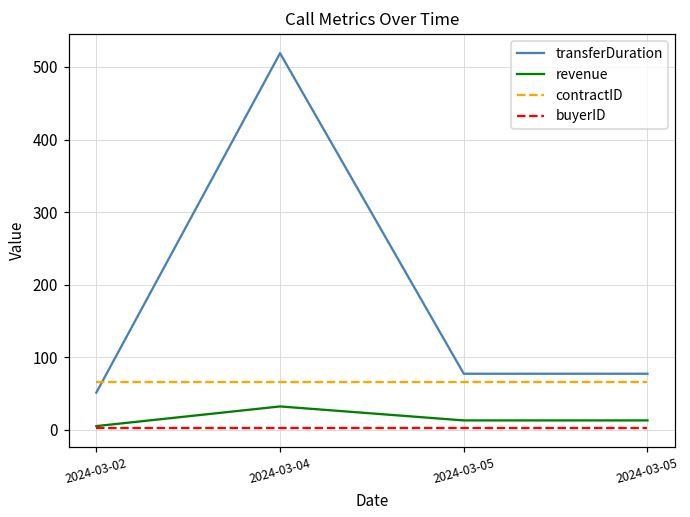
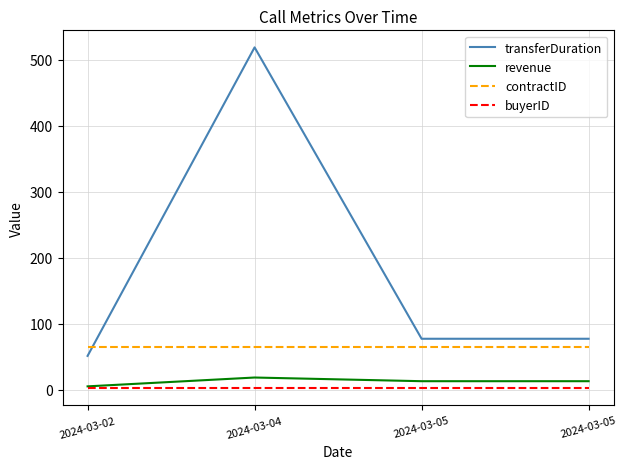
  {
    "transferDuration": {
      "2024-03-02": 50,
      "2024-03-04": 520
    },
    "revenue": {
-     "2024-03-04": 30
+     "2024-03-04": 20
    },
    "contractID": {
      "2024-03-02": 70,
      "2024-03-04": 70
    },
    "buyerID": {
      "2024-03-04": 0
    }
  }
